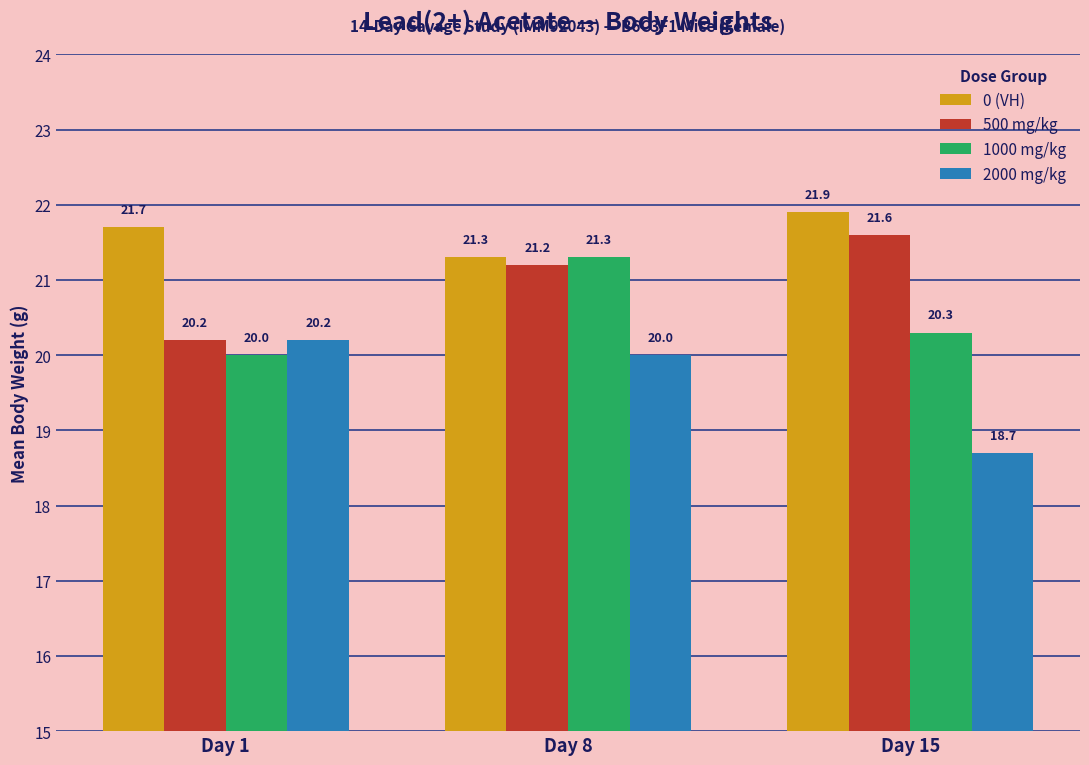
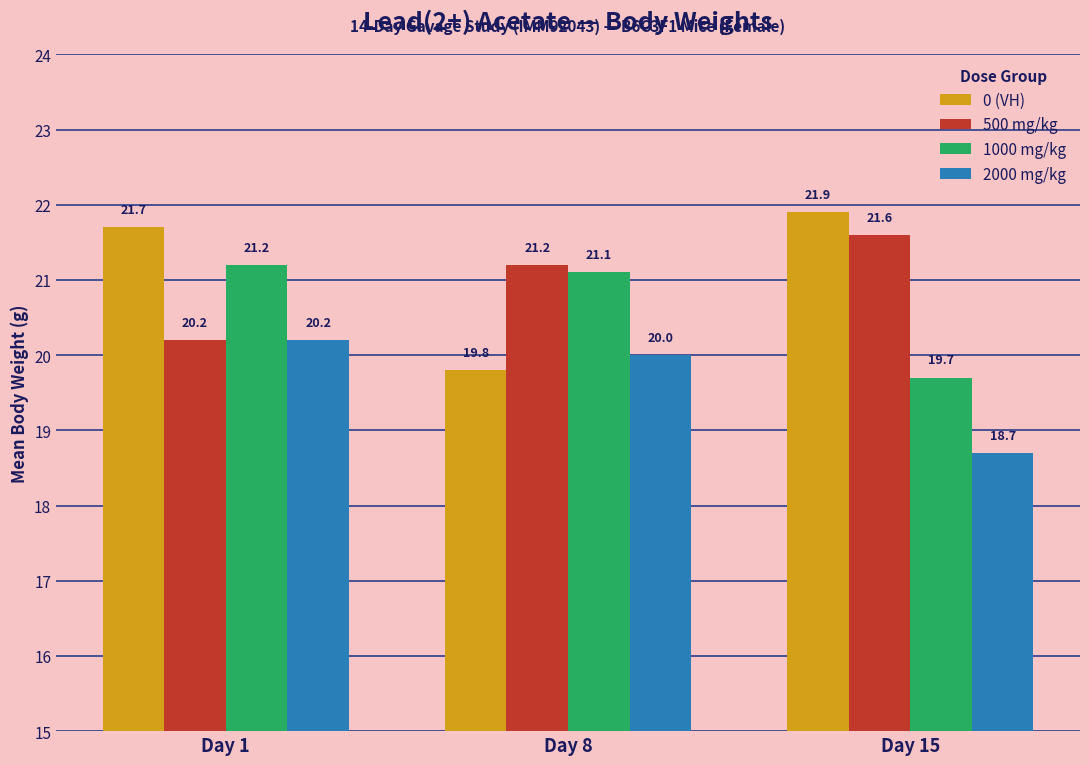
  {
    "0 (VH)": {
      "Day 1": 21.7,
-     "Day 8": 21.3,
+     "Day 8": 19.8,
      "Day 15": 21.9
    },
    "500 mg/kg": {
      "Day 1": 20.2,
      "Day 8": 21.2,
      "Day 15": 21.6
    },
    "1000 mg/kg": {
-     "Day 1": 20.0,
-     "Day 8": 21.3,
-     "Day 15": 20.3
+     "Day 1": 21.2,
+     "Day 8": 21.1,
+     "Day 15": 19.7
    },
    "2000 mg/kg": {
      "Day 1": 20.2,
      "Day 8": 20.0,
      "Day 15": 18.7
    }
  }
